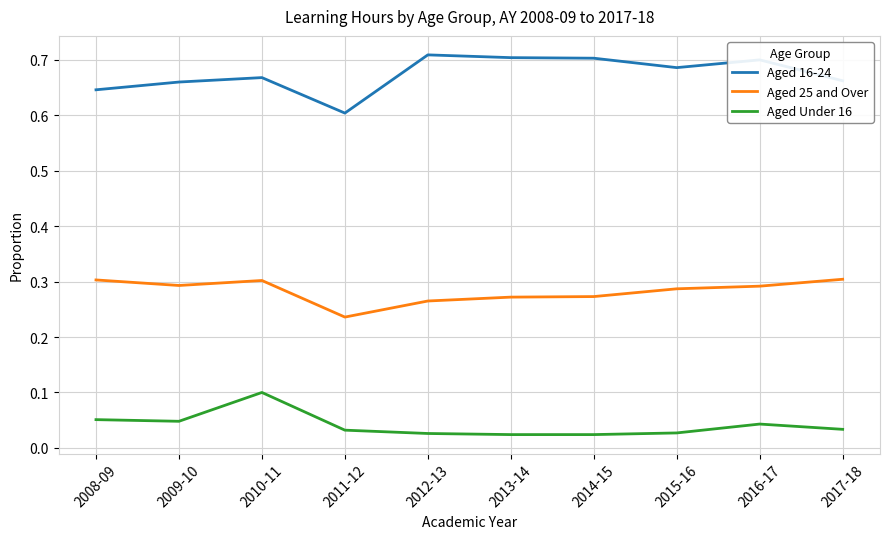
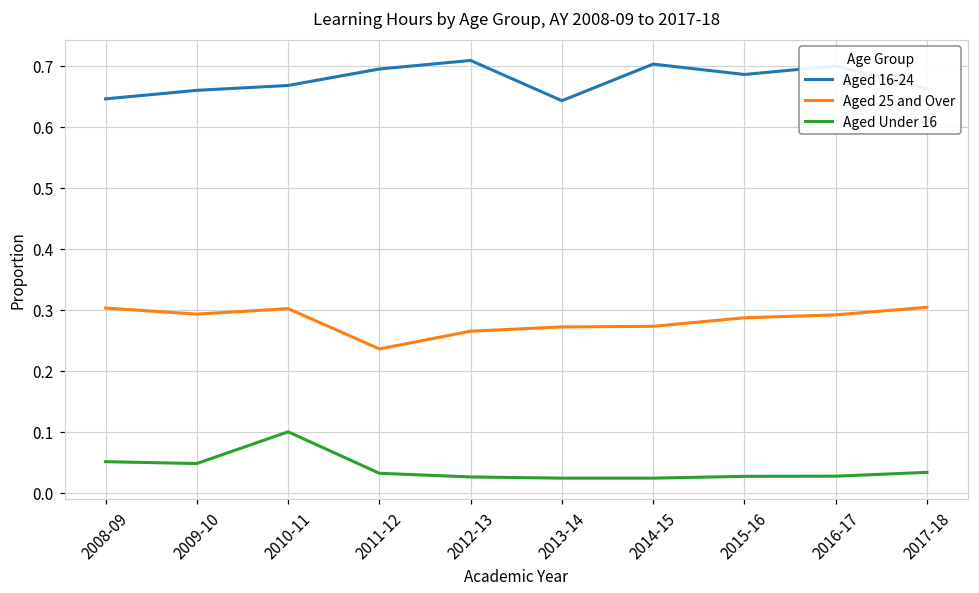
  {
    "Aged 16-24": {
      "2008-09": 0.65,
      "2009-10": 0.66,
      "2010-11": 0.67,
-     "2011-12": 0.60,
+     "2011-12": 0.70,
      "2012-13": 0.71,
-     "2013-14": 0.70,
+     "2013-14": 0.64,
      "2014-15": 0.70,
      "2015-16": 0.69
    },
    "Aged 25 and Over": {
      "2008-09": 0.30,
      "2009-10": 0.29,
      "2010-11": 0.30,
      "2011-12": 0.24,
      "2012-13": 0.27,
      "2013-14": 0.27,
      "2014-15": 0.27,
      "2015-16": 0.29,
      "2016-17": 0.29,
      "2017-18": 0.30
    },
    "Aged Under 16": {
      "2008-09": 0.05,
      "2009-10": 0.05,
      "2010-11": 0.10,
      "2011-12": 0.03,
      "2012-13": 0.03,
      "2013-14": 0.02,
      "2014-15": 0.02,
      "2015-16": 0.03,
-     "2016-17": 0.04,
+     "2016-17": 0.03,
      "2017-18": 0.03
    }
  }
